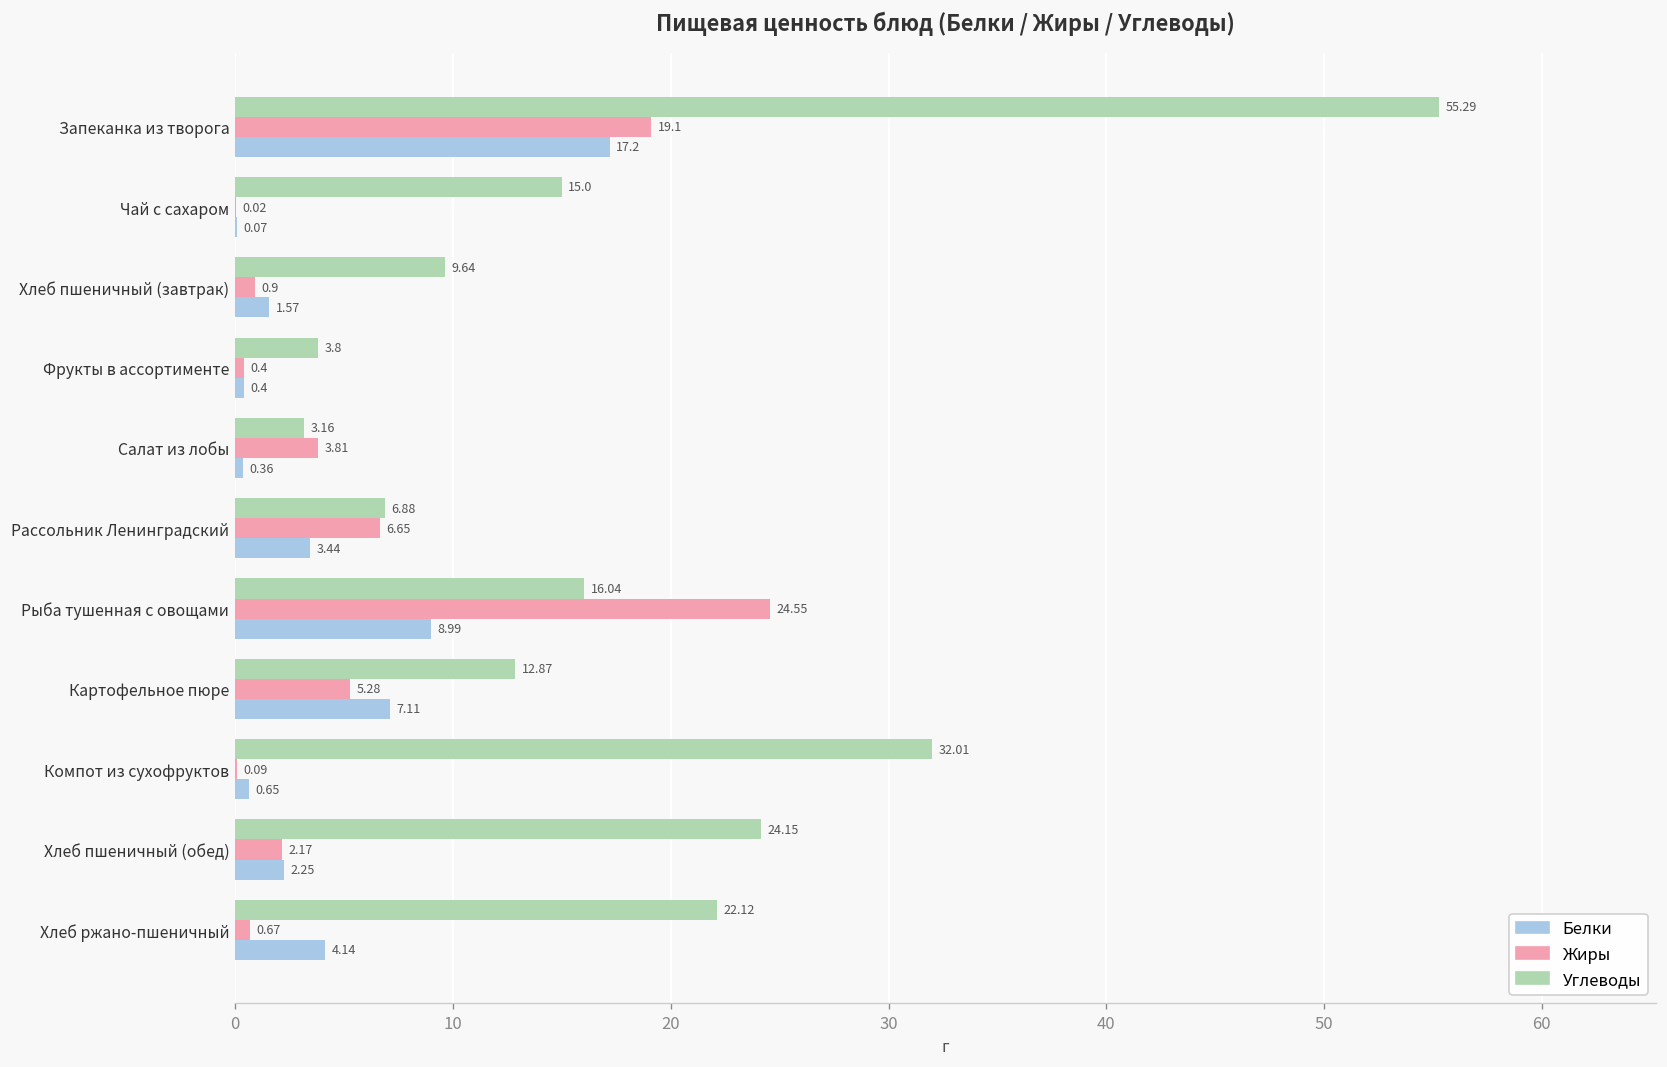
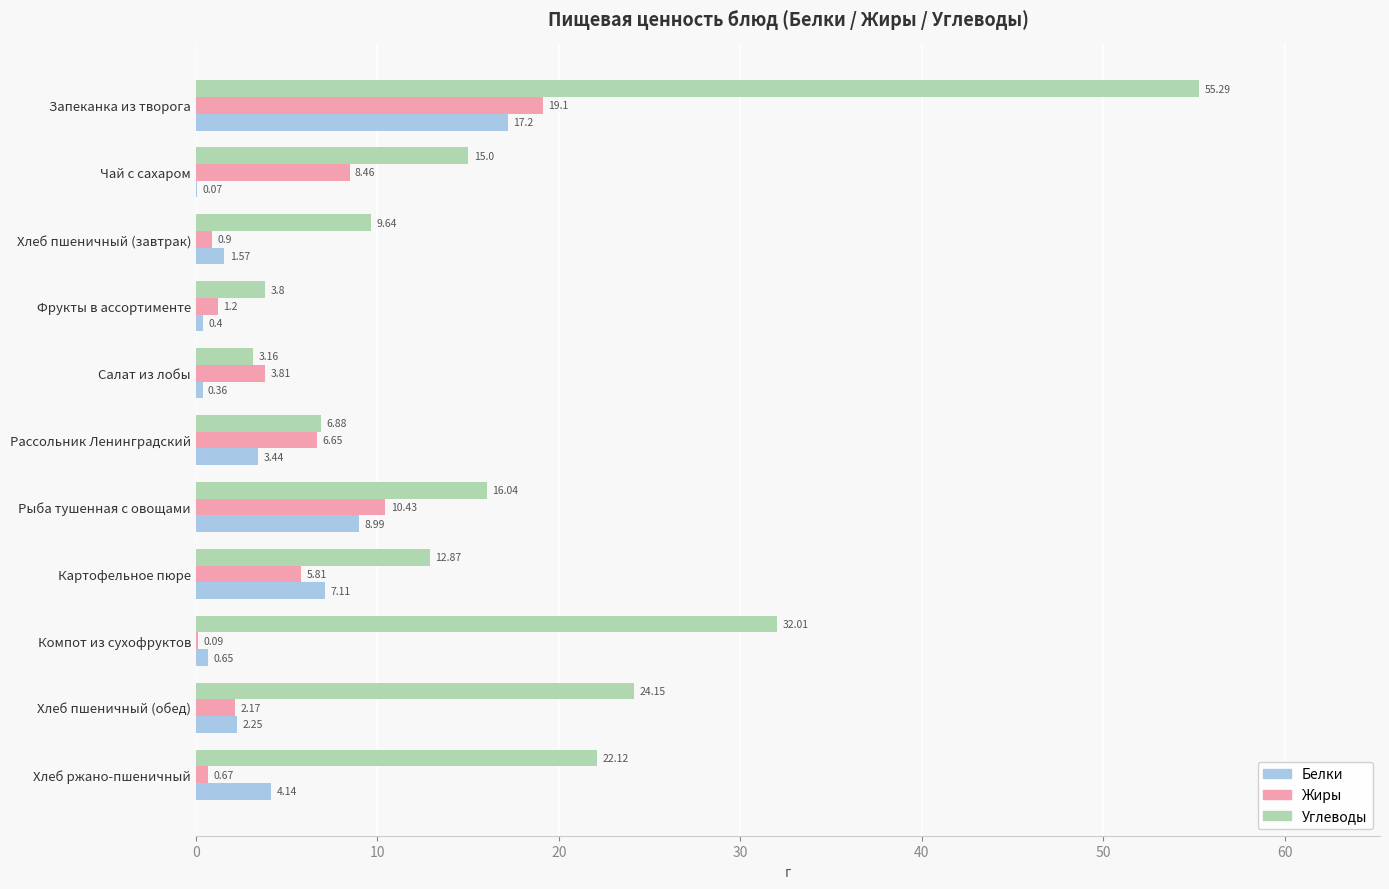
  {
    "Жиры": {
      "Запеканка из творога": 19.1,
-     "Чай с сахаром": 0.02,
+     "Чай с сахаром": 8.46,
      "Хлеб пшеничный (завтрак)": 0.9,
-     "Фрукты в ассортименте": 0.4,
+     "Фрукты в ассортименте": 1.2,
      "Салат из лобы": 3.81,
      "Рассольник Ленинградский": 6.65,
-     "Рыба тушенная с овощами": 24.55,
-     "Картофельное пюре": 5.28,
+     "Рыба тушенная с овощами": 10.43,
+     "Картофельное пюре": 5.81,
      "Компот из сухофруктов": 0.09,
      "Хлеб пшеничный (обед)": 2.17,
      "Хлеб ржано-пшеничный": 0.67
    }
  }
